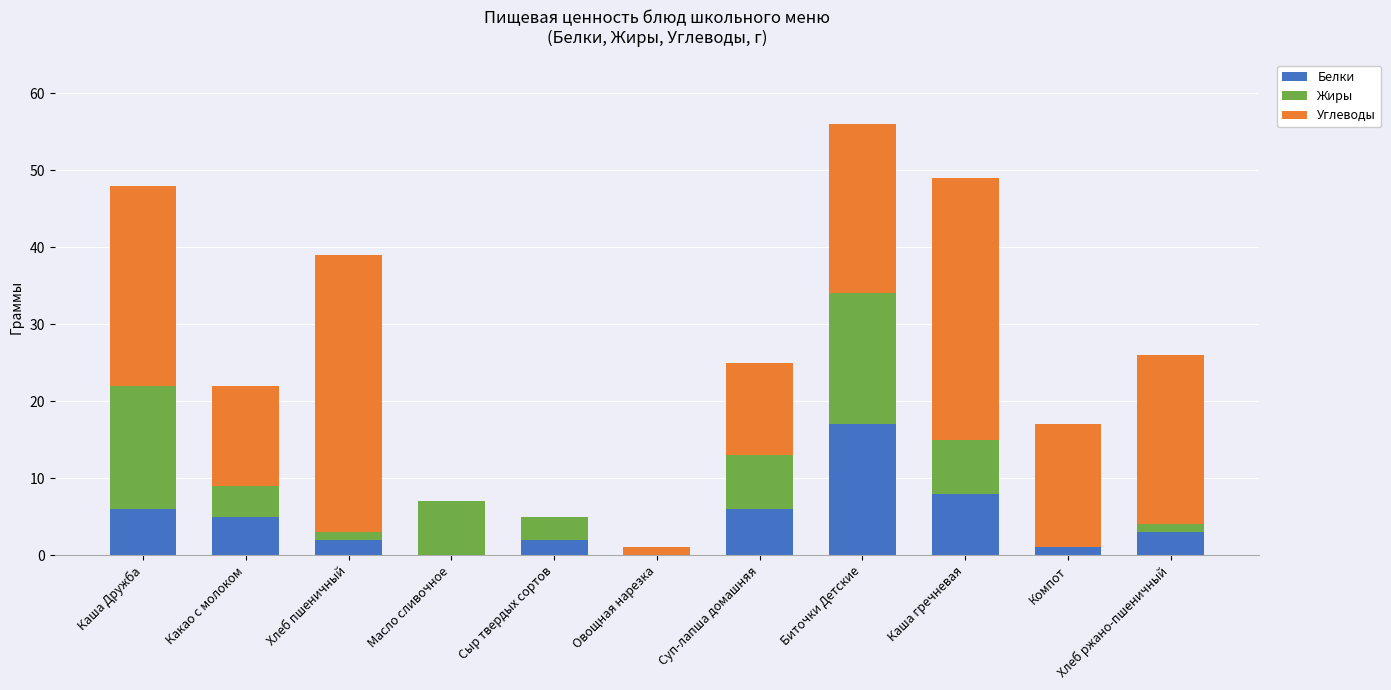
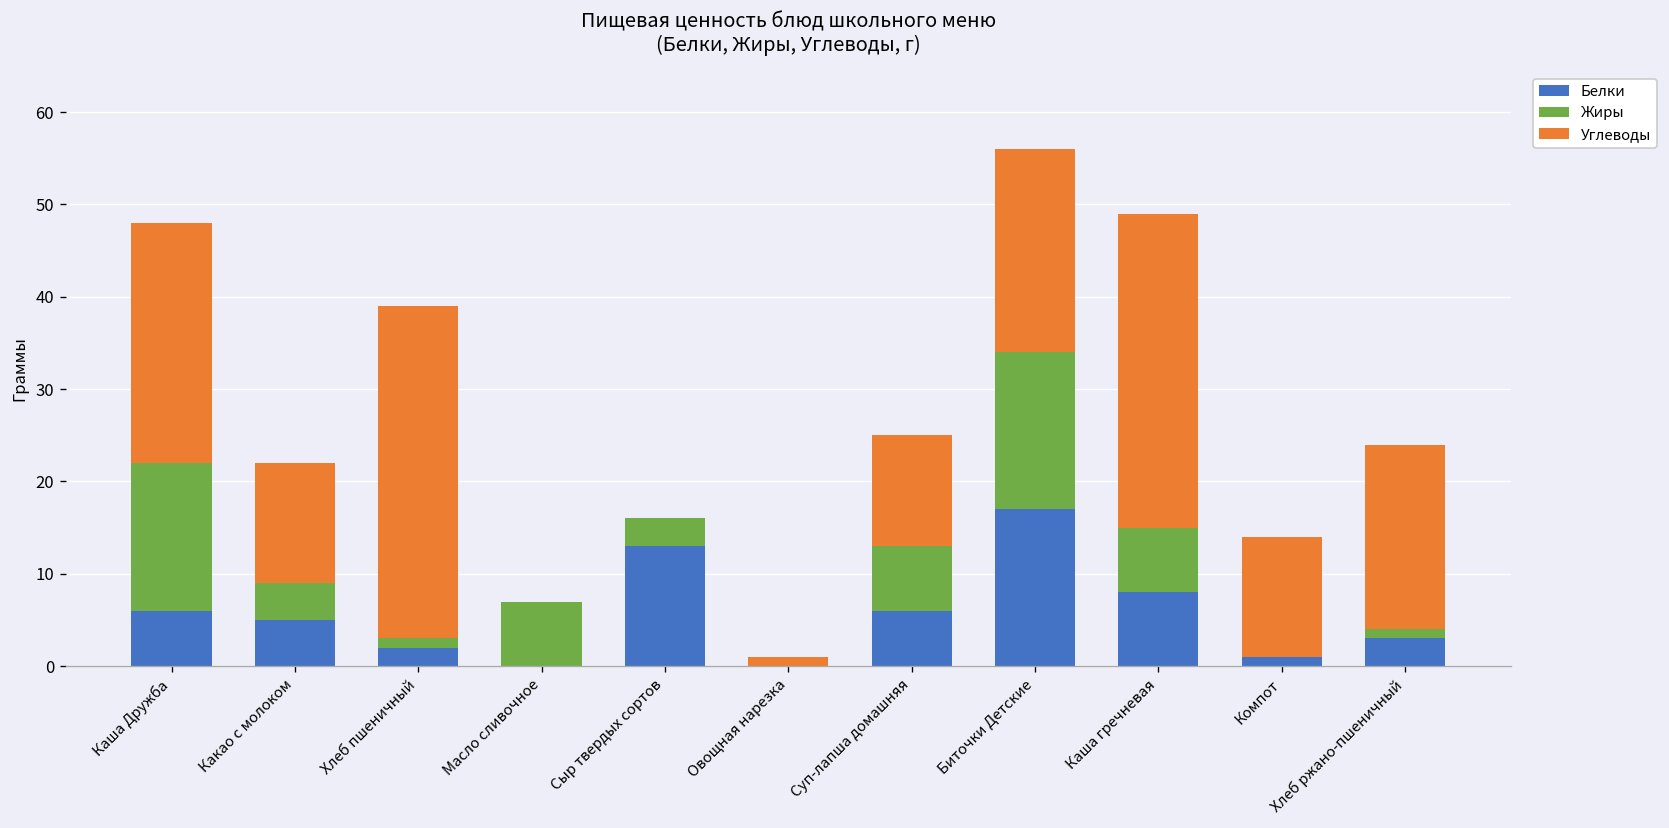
  {
    "Белки": {
      "Каша Дружба": 6,
      "Какао с молоком": 5,
      "Хлеб пшеничный": 2,
      "Масло сливочное": 0,
-     "Сыр твердых сортов": 2,
+     "Сыр твердых сортов": 13,
      "Овощная нарезка": 0,
      "Суп-лапша домашняя": 6,
      "Биточки Детские": 17,
      "Каша гречневая": 8,
      "Компот": 1,
      "Хлеб ржано-пшеничный": 3
    },
    "Жиры": {
      "Каша Дружба": 16,
      "Какао с молоком": 4,
      "Хлеб пшеничный": 1,
      "Масло сливочное": 7,
      "Сыр твердых сортов": 3,
      "Овощная нарезка": 0,
      "Суп-лапша домашняя": 7,
      "Биточки Детские": 17,
      "Каша гречневая": 7,
      "Компот": 0,
      "Хлеб ржано-пшеничный": 1
    },
    "Углеводы": {
      "Каша Дружба": 26,
      "Какао с молоком": 13,
      "Хлеб пшеничный": 36,
      "Масло сливочное": 0,
      "Сыр твердых сортов": 0,
      "Овощная нарезка": 1,
      "Суп-лапша домашняя": 12,
      "Биточки Детские": 22,
      "Каша гречневая": 34,
-     "Компот": 16,
-     "Хлеб ржано-пшеничный": 22
+     "Компот": 13,
+     "Хлеб ржано-пшеничный": 20
    }
  }
